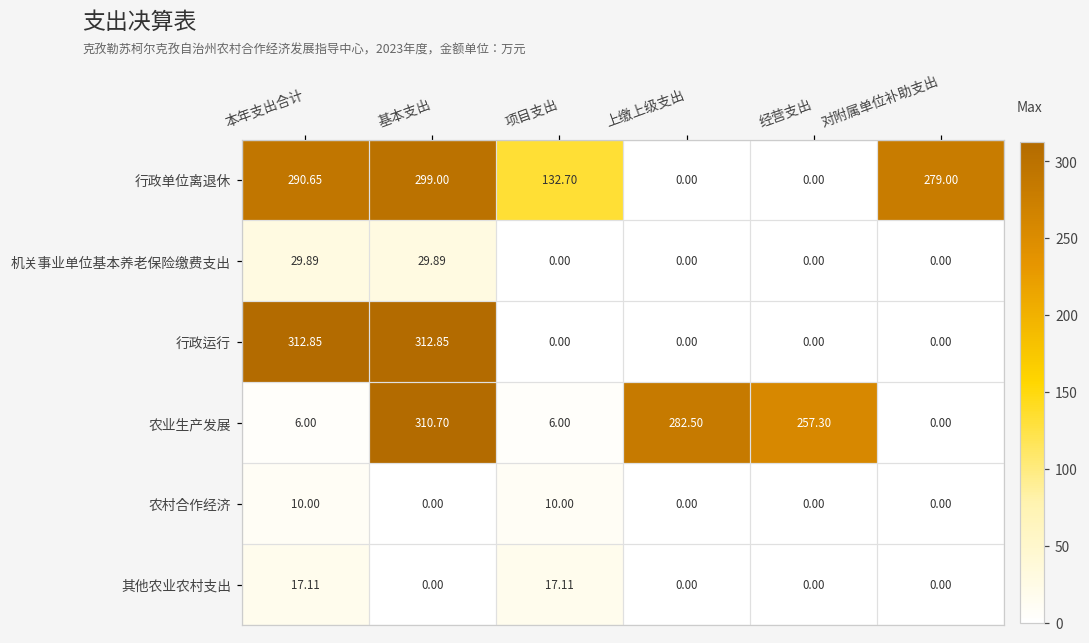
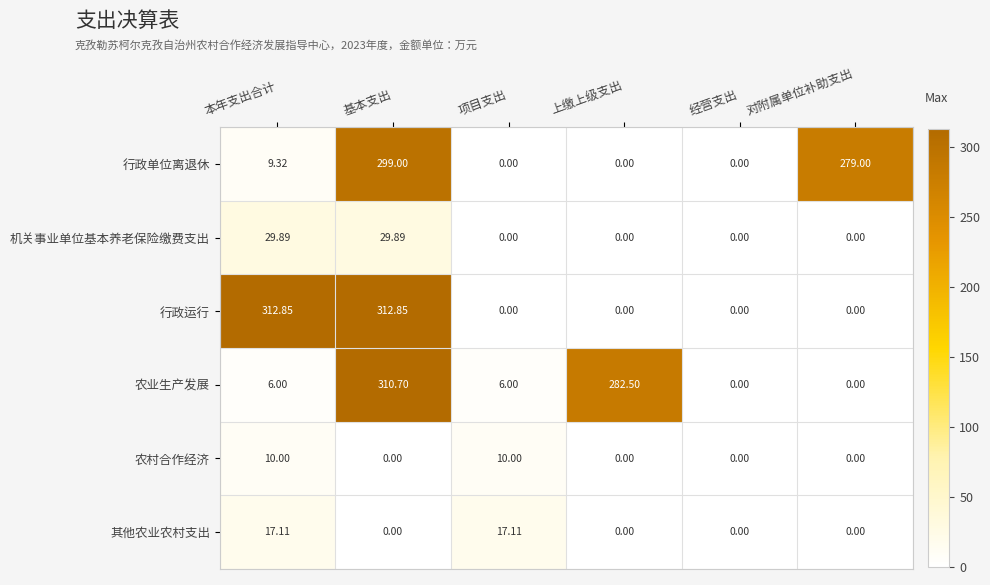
  {
    "行政单位离退休": {
-     "本年支出合计": 290.65,
+     "本年支出合计": 9.32,
      "基本支出": 299.00,
-     "项目支出": 132.70,
+     "项目支出": 0.00,
      "上缴上级支出": 0.00,
      "经营支出": 0.00,
      "对附属单位补助支出": 279.00
    },
    "机关事业单位基本养老保险缴费支出": {
      "本年支出合计": 29.89,
      "基本支出": 29.89,
      "项目支出": 0.00,
      "上缴上级支出": 0.00,
      "经营支出": 0.00,
      "对附属单位补助支出": 0.00
    },
    "行政运行": {
      "本年支出合计": 312.85,
      "基本支出": 312.85,
      "项目支出": 0.00,
      "上缴上级支出": 0.00,
      "经营支出": 0.00,
      "对附属单位补助支出": 0.00
    },
    "农业生产发展": {
      "本年支出合计": 6.00,
      "基本支出": 310.70,
      "项目支出": 6.00,
      "上缴上级支出": 282.50,
-     "经营支出": 257.30,
+     "经营支出": 0.00,
      "对附属单位补助支出": 0.00
    },
    "农村合作经济": {
      "本年支出合计": 10.00,
      "基本支出": 0.00,
      "项目支出": 10.00,
      "上缴上级支出": 0.00,
      "经营支出": 0.00,
      "对附属单位补助支出": 0.00
    },
    "其他农业农村支出": {
      "本年支出合计": 17.11,
      "基本支出": 0.00,
      "项目支出": 17.11,
      "上缴上级支出": 0.00,
      "经营支出": 0.00,
      "对附属单位补助支出": 0.00
    }
  }
